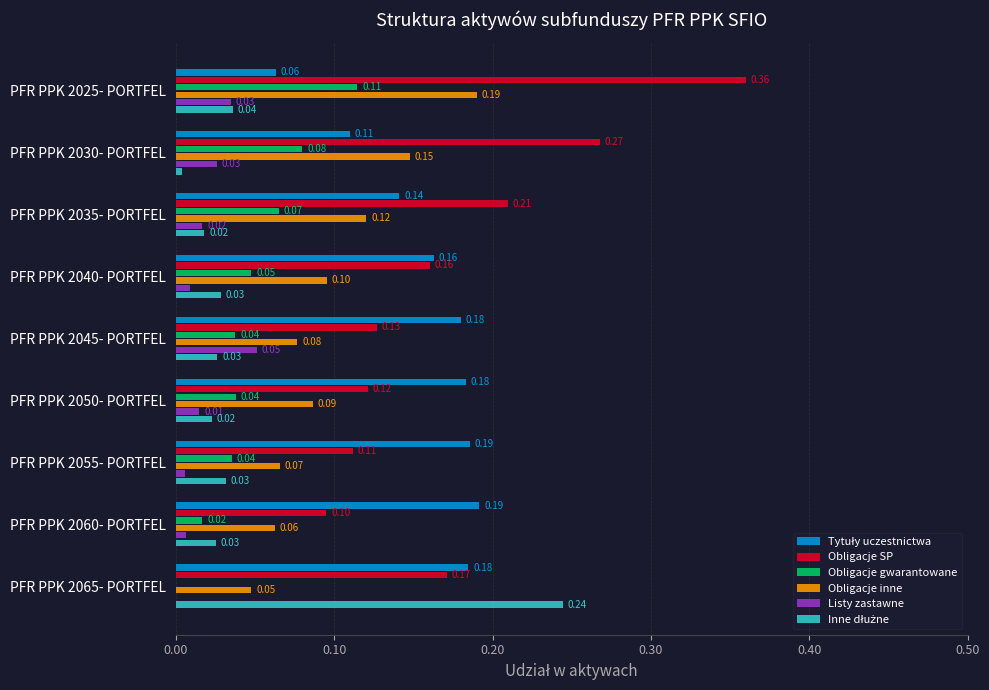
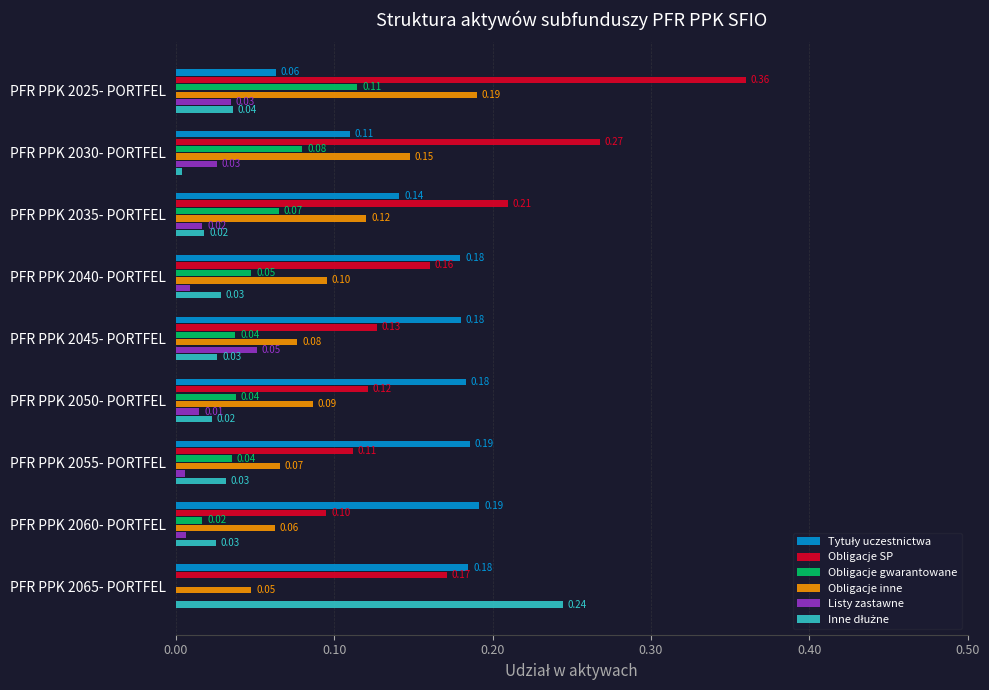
  {
    "Tytuły uczestnictwa": {
      "PFR PPK 2025- PORTFEL": 0.06,
      "PFR PPK 2030- PORTFEL": 0.11,
      "PFR PPK 2035- PORTFEL": 0.14,
-     "PFR PPK 2040- PORTFEL": 0.16,
+     "PFR PPK 2040- PORTFEL": 0.18,
      "PFR PPK 2045- PORTFEL": 0.18,
      "PFR PPK 2050- PORTFEL": 0.18,
      "PFR PPK 2055- PORTFEL": 0.19,
      "PFR PPK 2060- PORTFEL": 0.19,
      "PFR PPK 2065- PORTFEL": 0.18
    },
    "Obligacje SP": {
      "PFR PPK 2025- PORTFEL": 0.36,
      "PFR PPK 2030- PORTFEL": 0.27,
      "PFR PPK 2035- PORTFEL": 0.21,
      "PFR PPK 2040- PORTFEL": 0.16,
      "PFR PPK 2045- PORTFEL": 0.13,
      "PFR PPK 2050- PORTFEL": 0.12,
      "PFR PPK 2055- PORTFEL": 0.11,
      "PFR PPK 2060- PORTFEL": 0.10,
      "PFR PPK 2065- PORTFEL": 0.17
    },
    "Obligacje gwarantowane": {
      "PFR PPK 2025- PORTFEL": 0.11,
      "PFR PPK 2030- PORTFEL": 0.08,
      "PFR PPK 2035- PORTFEL": 0.07,
      "PFR PPK 2040- PORTFEL": 0.05,
      "PFR PPK 2045- PORTFEL": 0.04,
      "PFR PPK 2050- PORTFEL": 0.04,
      "PFR PPK 2055- PORTFEL": 0.04,
      "PFR PPK 2060- PORTFEL": 0.02
    },
    "Obligacje inne": {
      "PFR PPK 2025- PORTFEL": 0.19,
      "PFR PPK 2030- PORTFEL": 0.15,
      "PFR PPK 2035- PORTFEL": 0.12,
      "PFR PPK 2040- PORTFEL": 0.10,
      "PFR PPK 2045- PORTFEL": 0.08,
      "PFR PPK 2050- PORTFEL": 0.09,
      "PFR PPK 2055- PORTFEL": 0.07,
      "PFR PPK 2060- PORTFEL": 0.06,
      "PFR PPK 2065- PORTFEL": 0.05
    },
    "Listy zastawne": {
      "PFR PPK 2030- PORTFEL": 0.03,
      "PFR PPK 2045- PORTFEL": 0.05,
      "PFR PPK 2050- PORTFEL": 0.01
    },
    "Inne dłużne": {
      "PFR PPK 2040- PORTFEL": 0.03,
      "PFR PPK 2045- PORTFEL": 0.03,
      "PFR PPK 2050- PORTFEL": 0.02,
      "PFR PPK 2055- PORTFEL": 0.03,
      "PFR PPK 2060- PORTFEL": 0.03,
      "PFR PPK 2065- PORTFEL": 0.24
    }
  }
